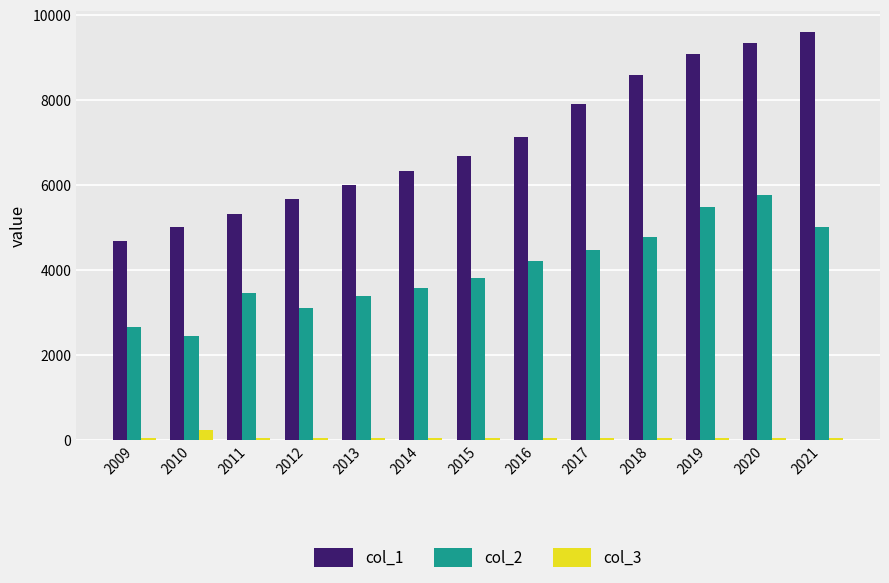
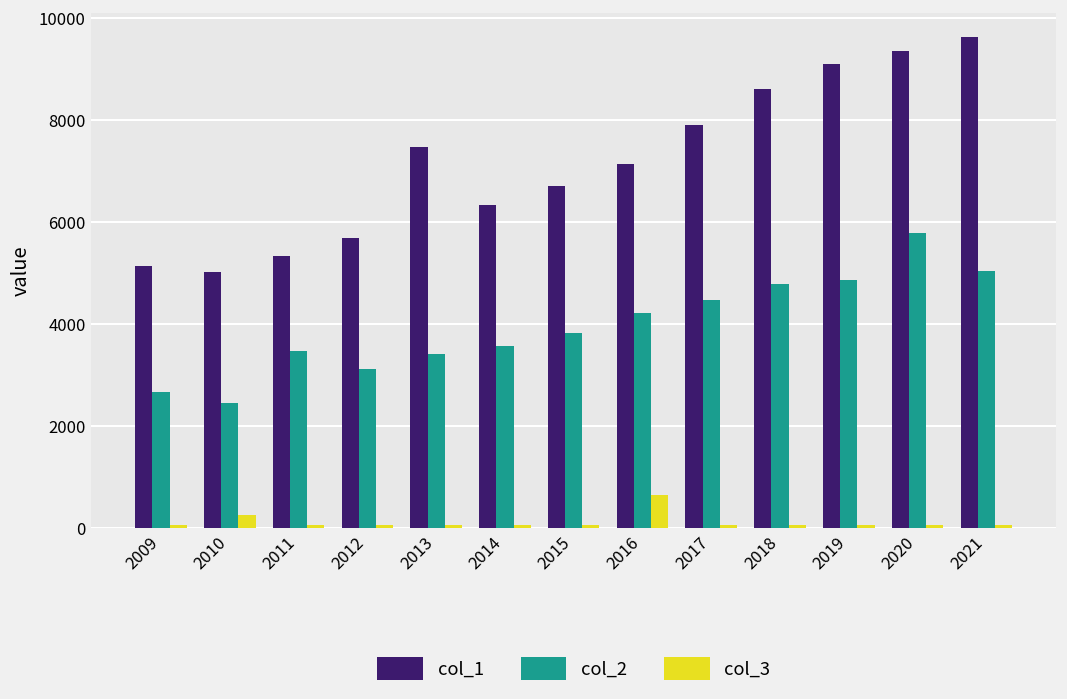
  {
    "col_1": {
-     "2009": 4700,
+     "2009": 5100,
      "2010": 5000,
      "2011": 5300,
      "2012": 5700,
-     "2013": 6000,
+     "2013": 7500,
      "2014": 6300,
      "2015": 6700,
      "2016": 7100,
      "2017": 7900,
      "2018": 8600,
      "2019": 9100,
      "2020": 9400,
      "2021": 9600
    },
    "col_2": {
      "2009": 2700,
      "2010": 2400,
      "2011": 3500,
      "2012": 3100,
      "2013": 3400,
      "2014": 3600,
      "2015": 3800,
      "2016": 4200,
      "2017": 4500,
      "2018": 4800,
-     "2019": 5500,
+     "2019": 4900,
      "2020": 5800,
      "2021": 5000
    },
    "col_3": {
      "2010": 200,
-     "2016": 100
+     "2016": 600
    }
  }
